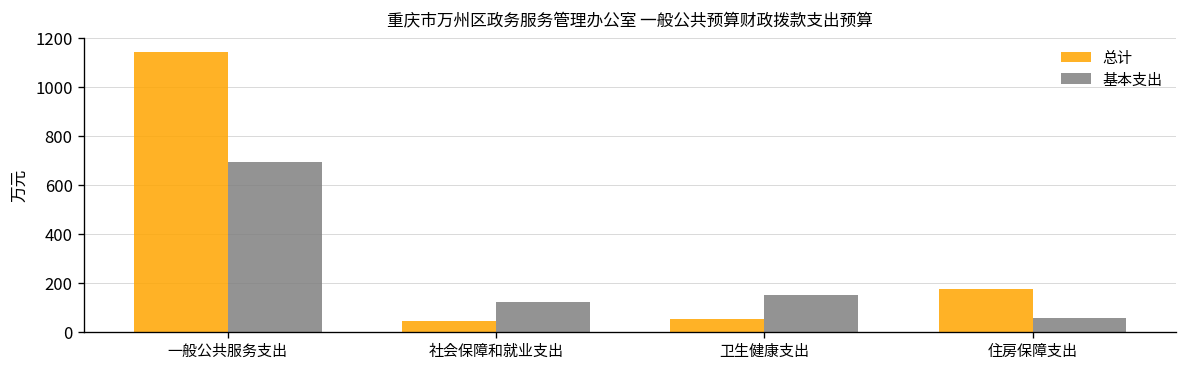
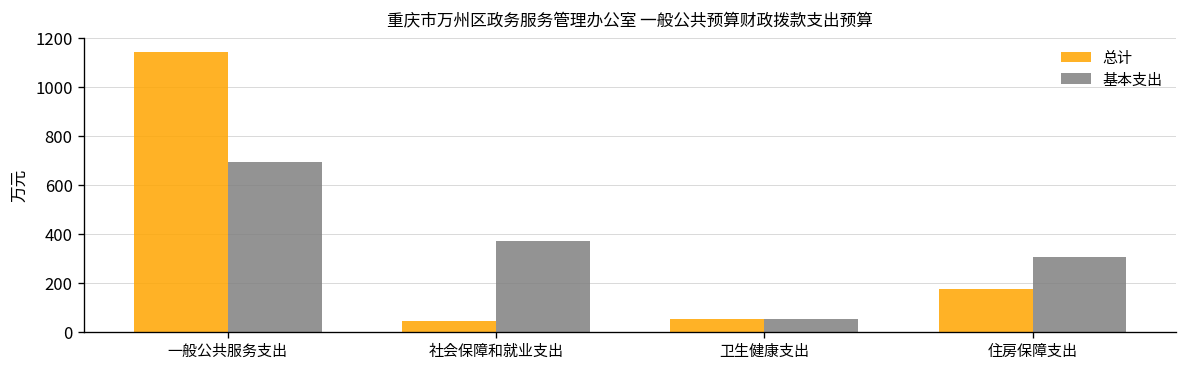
  {
    "总计": {
      "一般公共服务支出": 1140,
      "社会保障和就业支出": 50,
      "卫生健康支出": 50,
      "住房保障支出": 180
    },
    "基本支出": {
      "一般公共服务支出": 690,
-     "社会保障和就业支出": 120,
-     "卫生健康支出": 150,
-     "住房保障支出": 60
+     "社会保障和就业支出": 370,
+     "卫生健康支出": 50,
+     "住房保障支出": 300
    }
  }
